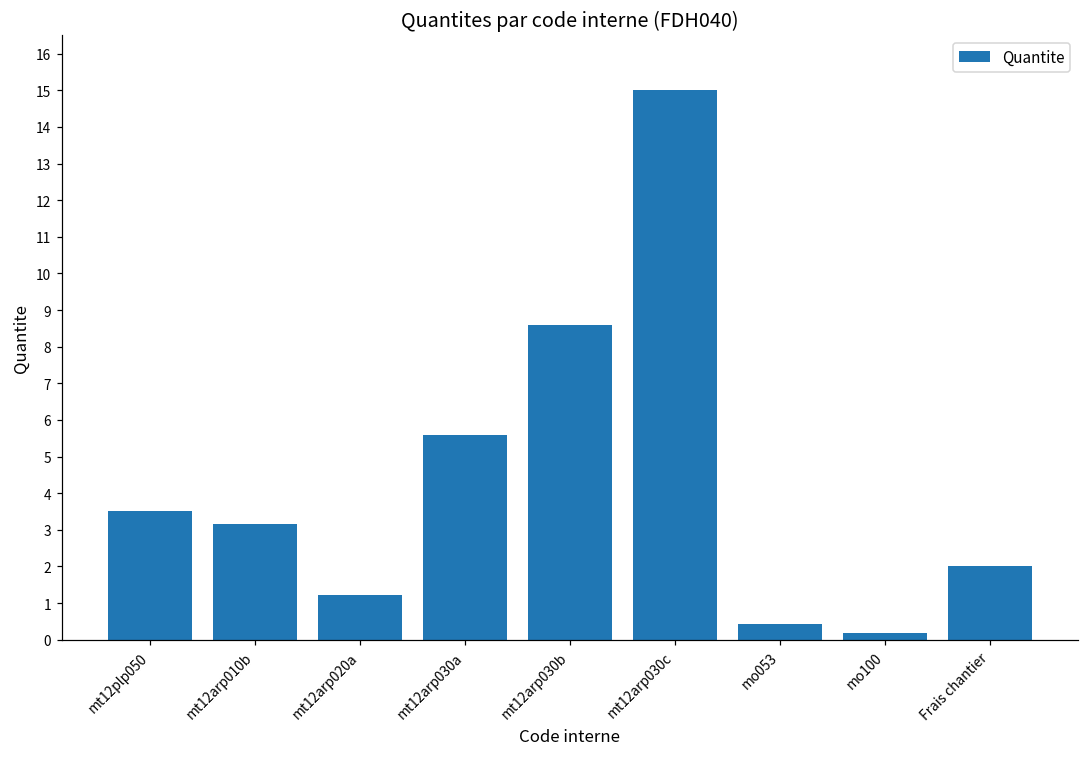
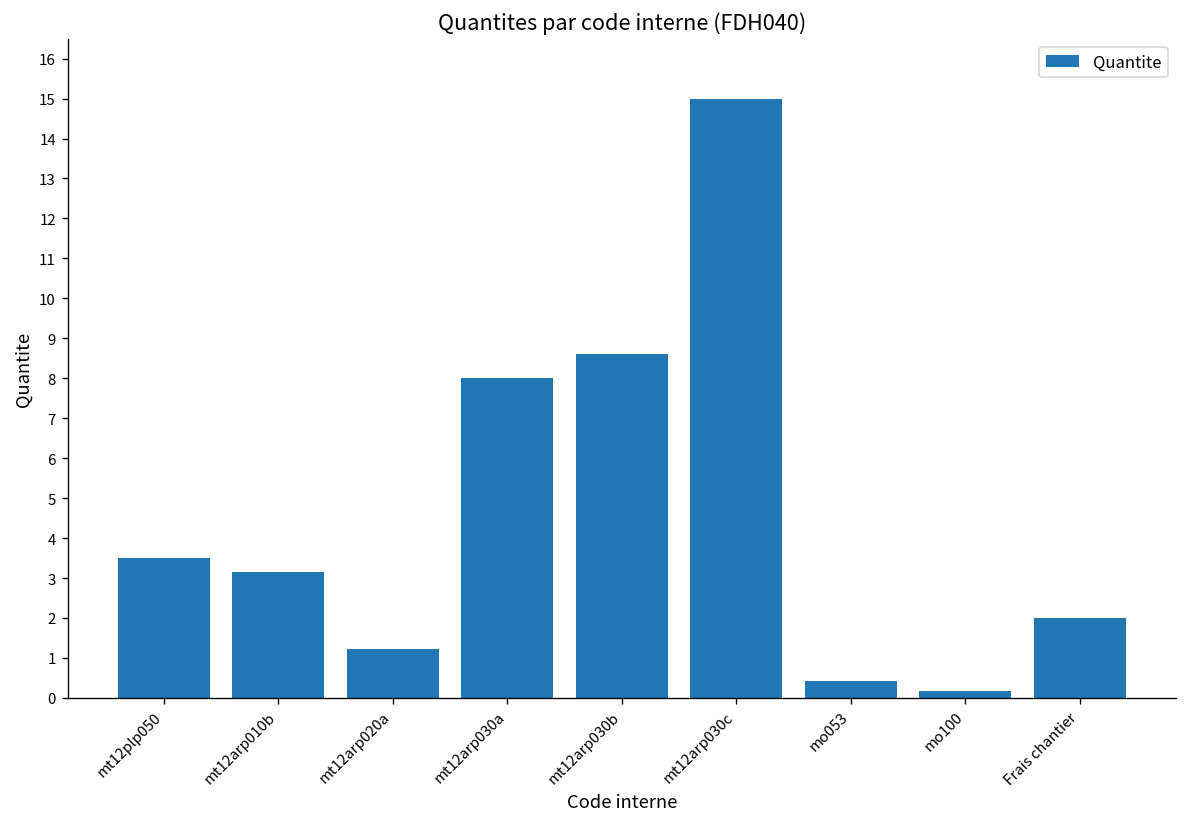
  {
    "mt12plp050": 3.5,
    "mt12arp010b": 3.2,
    "mt12arp020a": 1.2,
-   "mt12arp030a": 5.6,
+   "mt12arp030a": 8.0,
    "mt12arp030b": 8.6,
    "mt12arp030c": 15.0,
    "mo053": 0.4,
    "mo100": 0.2,
    "Frais chantier": 2.0
  }
